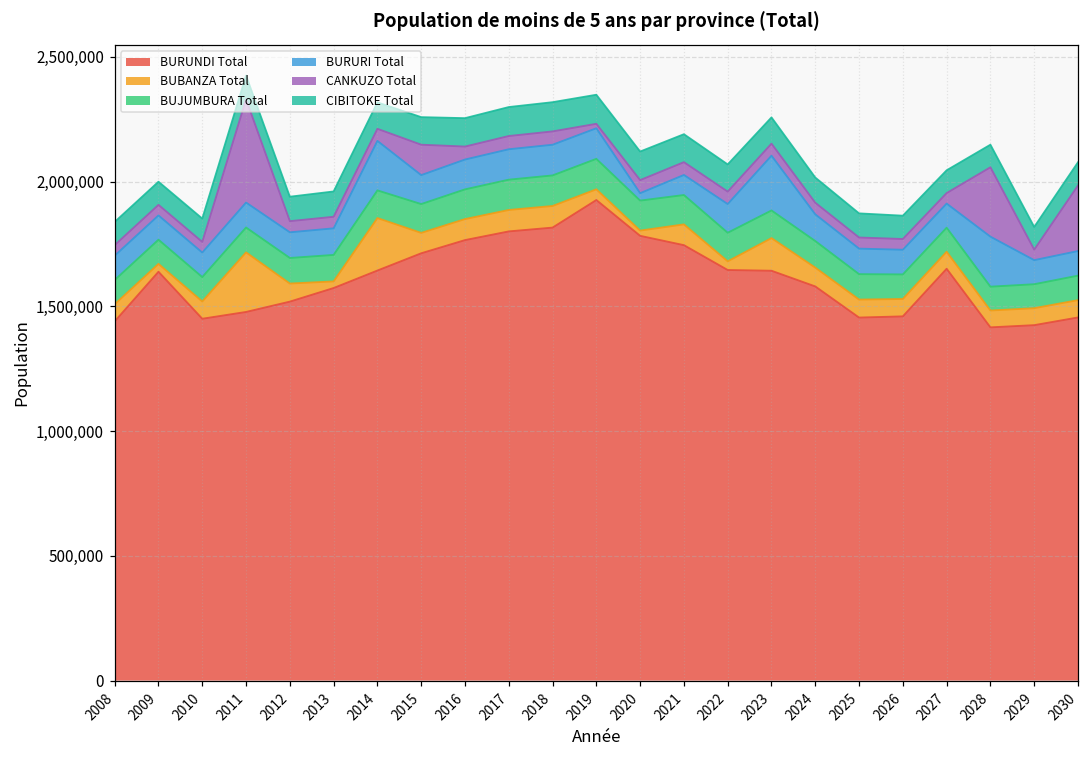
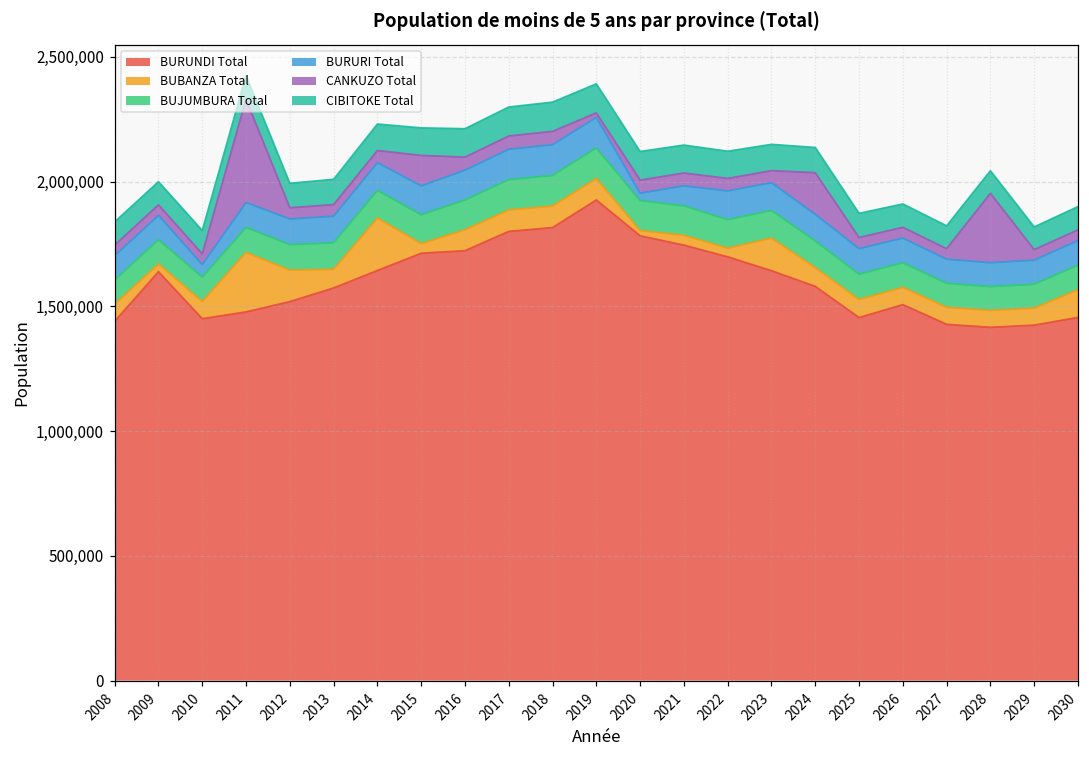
  {
    "BURUNDI Total": {
      "2008": "1,440,000",
      "2009": "1,640,000",
      "2010": "1,450,000",
      "2011": "1,480,000",
      "2012": "1,520,000",
      "2013": "1,570,000",
      "2014": "1,640,000",
      "2015": "1,710,000",
-     "2016": "1,770,000",
+     "2016": "1,720,000",
      "2017": "1,800,000",
      "2018": "1,820,000",
      "2019": "1,930,000",
      "2020": "1,780,000",
      "2021": "1,750,000",
-     "2022": "1,650,000",
+     "2022": "1,700,000",
      "2023": "1,640,000",
      "2024": "1,580,000",
      "2025": "1,450,000",
-     "2026": "1,460,000",
-     "2027": "1,650,000",
+     "2026": "1,510,000",
+     "2027": "1,430,000",
      "2028": "1,420,000",
      "2029": "1,420,000",
      "2030": "1,460,000"
    },
    "BUBANZA Total": {
      "2008": "70,000",
      "2009": "30,000",
      "2010": "70,000",
      "2011": "240,000",
-     "2012": "70,000",
-     "2013": "30,000",
+     "2012": "130,000",
+     "2013": "80,000",
      "2014": "210,000",
-     "2015": "80,000",
+     "2015": "40,000",
      "2016": "80,000",
      "2017": "90,000",
      "2018": "90,000",
-     "2019": "40,000",
+     "2019": "90,000",
      "2020": "20,000",
-     "2021": "80,000",
+     "2021": "40,000",
      "2022": "30,000",
      "2023": "130,000",
      "2024": "80,000",
      "2025": "70,000",
      "2026": "70,000",
      "2027": "70,000",
      "2028": "70,000",
      "2029": "70,000",
-     "2030": "70,000"
+     "2030": "110,000"
    },
    "BURURI Total": {
      "2008": "100,000",
      "2009": "100,000",
-     "2010": "100,000",
+     "2010": "50,000",
      "2011": "100,000",
      "2012": "100,000",
      "2013": "110,000",
-     "2014": "200,000",
+     "2014": "110,000",
      "2015": "120,000",
      "2016": "120,000",
      "2017": "120,000",
      "2018": "120,000",
      "2019": "120,000",
      "2020": "30,000",
      "2021": "80,000",
      "2022": "120,000",
-     "2023": "220,000",
+     "2023": "110,000",
      "2024": "110,000",
      "2025": "100,000",
      "2026": "100,000",
      "2027": "100,000",
-     "2028": "200,000",
+     "2028": "100,000",
      "2029": "100,000",
      "2030": "100,000"
    },
    "CANKUZO Total": {
      "2008": "40,000",
      "2009": "40,000",
      "2010": "40,000",
      "2012": "40,000",
      "2013": "50,000",
      "2014": "50,000",
      "2015": "120,000",
      "2016": "50,000",
      "2017": "50,000",
      "2018": "50,000",
      "2019": "20,000",
      "2020": "50,000",
      "2021": "50,000",
      "2022": "50,000",
      "2023": "50,000",
-     "2024": "50,000",
+     "2024": "170,000",
      "2025": "40,000",
      "2026": "40,000",
      "2027": "40,000",
      "2028": "280,000",
      "2029": "40,000",
-     "2030": "260,000"
+     "2030": "40,000"
    }
  }
